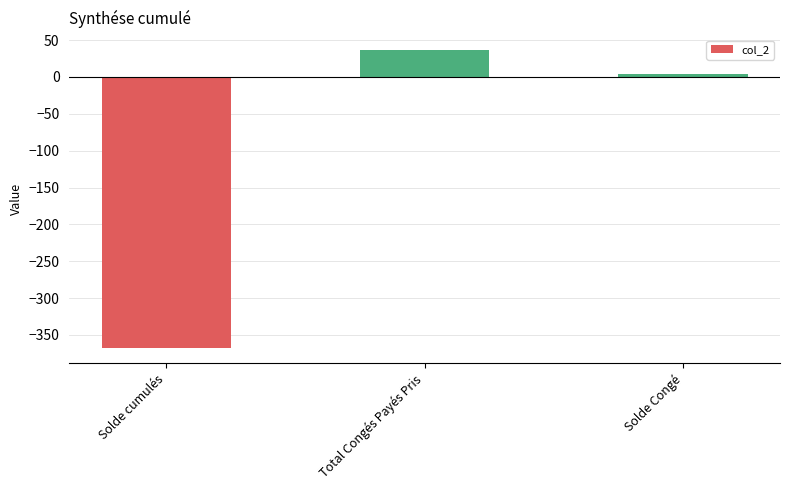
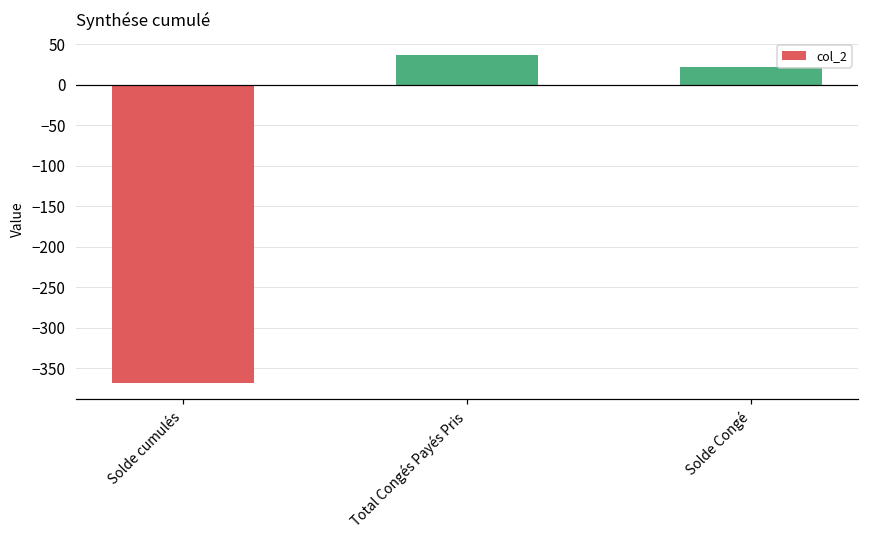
  {
    "Solde cumulés": -370,
    "Total Congés Payés Pris": 40,
-   "Solde Congé": 0
+   "Solde Congé": 20
  }
